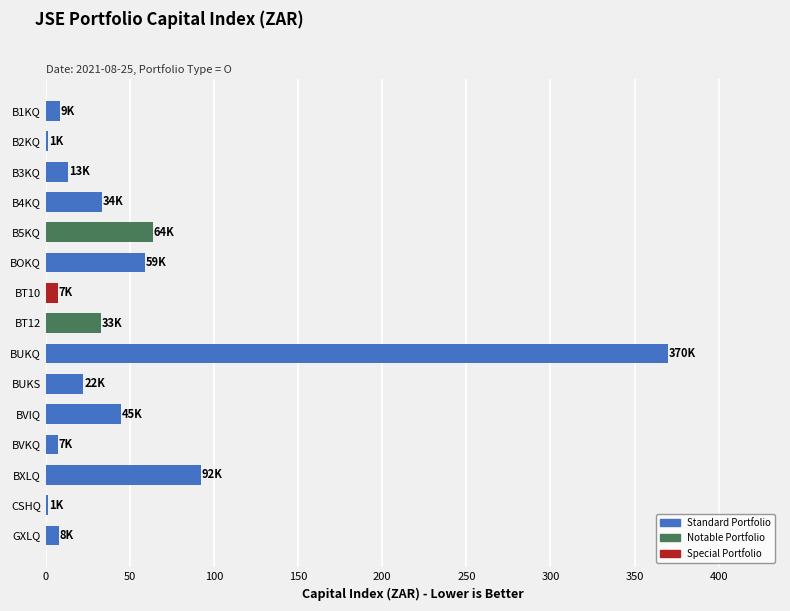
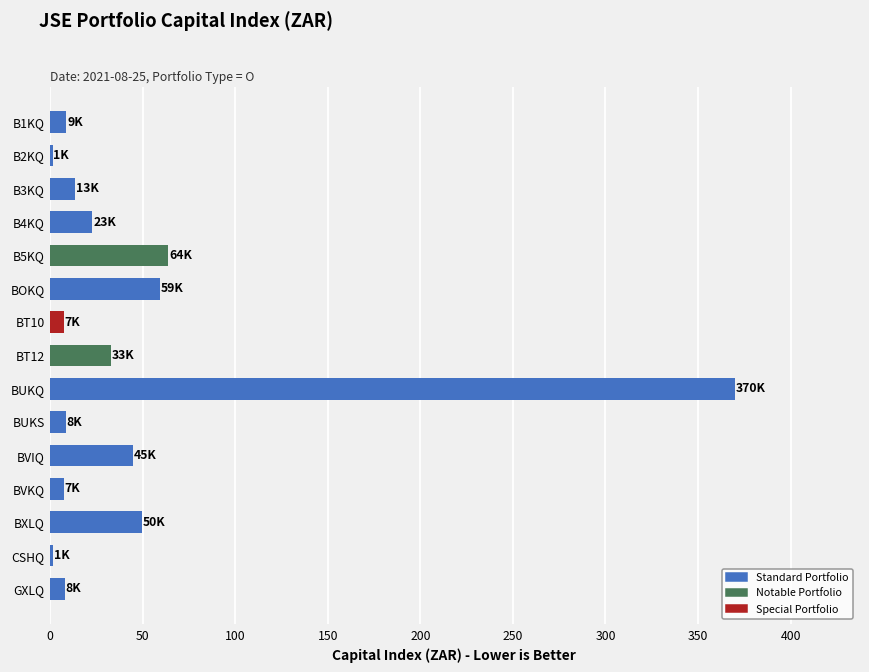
  {
    "B1KQ": "9K",
    "B2KQ": "1K",
    "B3KQ": "13K",
-   "B4KQ": "34K",
+   "B4KQ": "23K",
    "B5KQ": "64K",
    "BOKQ": "59K",
    "BT10": "7K",
    "BT12": "33K",
    "BUKQ": "370K",
-   "BUKS": "22K",
+   "BUKS": "8K",
    "BVIQ": "45K",
    "BVKQ": "7K",
-   "BXLQ": "92K",
+   "BXLQ": "50K",
    "CSHQ": "1K",
    "GXLQ": "8K"
  }
